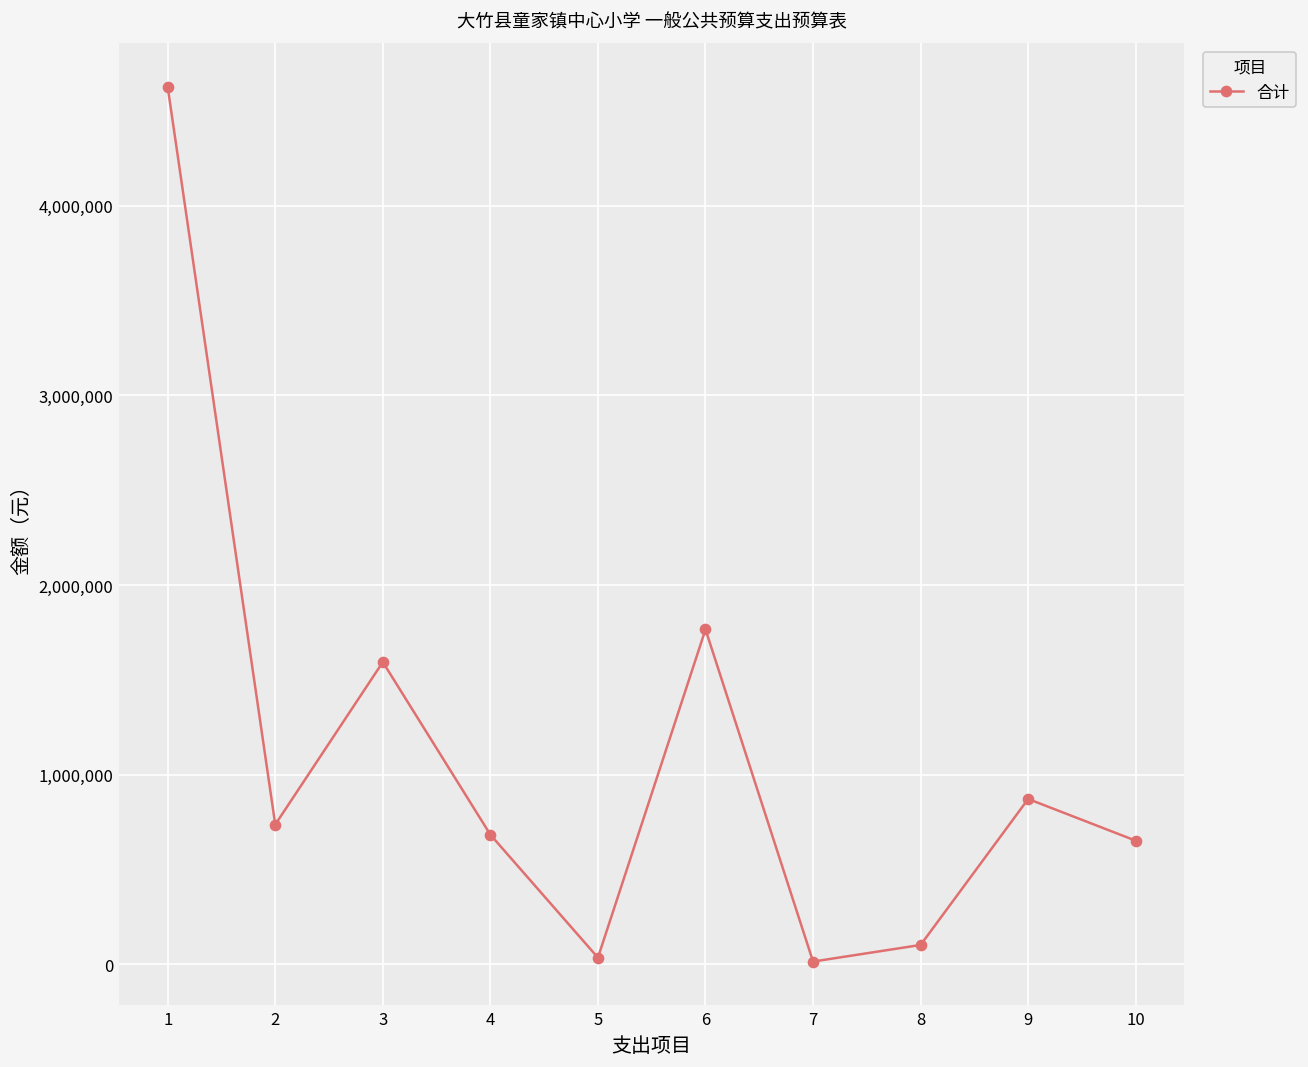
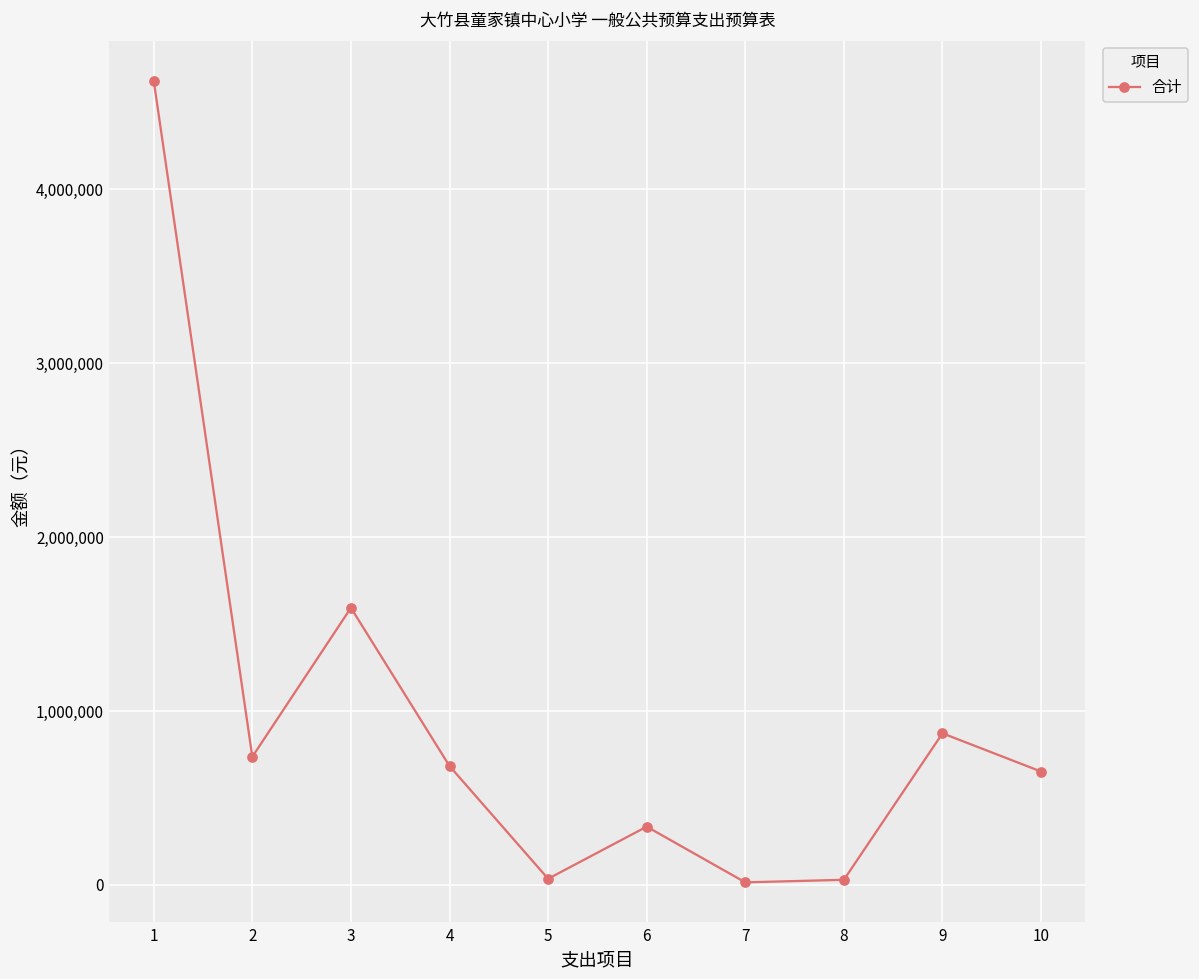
  {
    "1": "4,620,000",
    "2": "740,000",
    "3": "1,590,000",
    "4": "680,000",
    "5": "40,000",
-   "6": "1,770,000",
+   "6": "340,000",
    "7": "20,000",
-   "8": "100,000",
+   "8": "30,000",
    "9": "870,000",
    "10": "650,000"
  }
